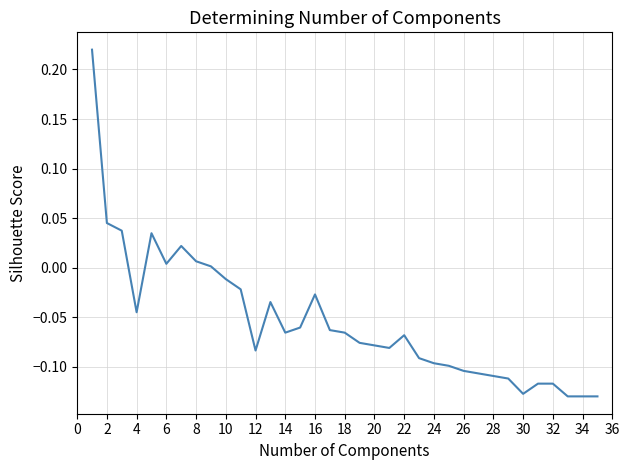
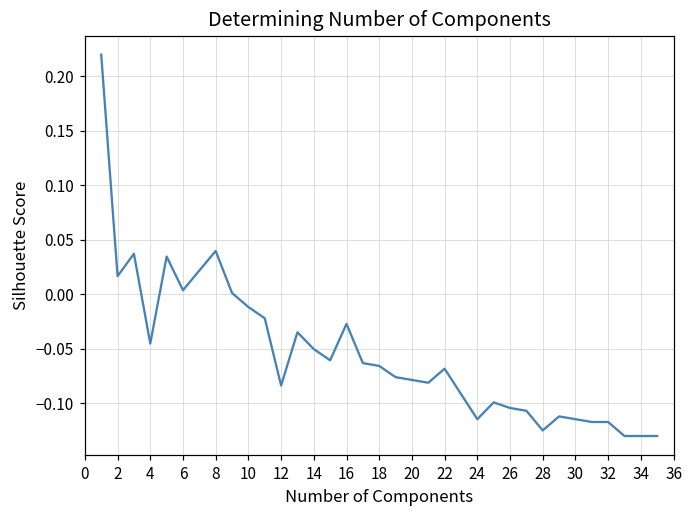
  {
-   "2": 0.04,
+   "2": 0.02,
    "4": -0.05,
    "6": 0.00,
-   "8": 0.01,
+   "8": 0.04,
    "10": -0.01,
    "12": -0.08,
-   "14": -0.07,
+   "14": -0.05,
    "16": -0.03,
    "18": -0.07,
    "20": -0.08,
    "22": -0.07,
-   "24": -0.10,
+   "24": -0.11,
    "26": -0.10,
-   "28": -0.11,
-   "30": -0.13,
+   "28": -0.12,
+   "30": -0.11,
    "32": -0.12,
    "34": -0.13
  }
